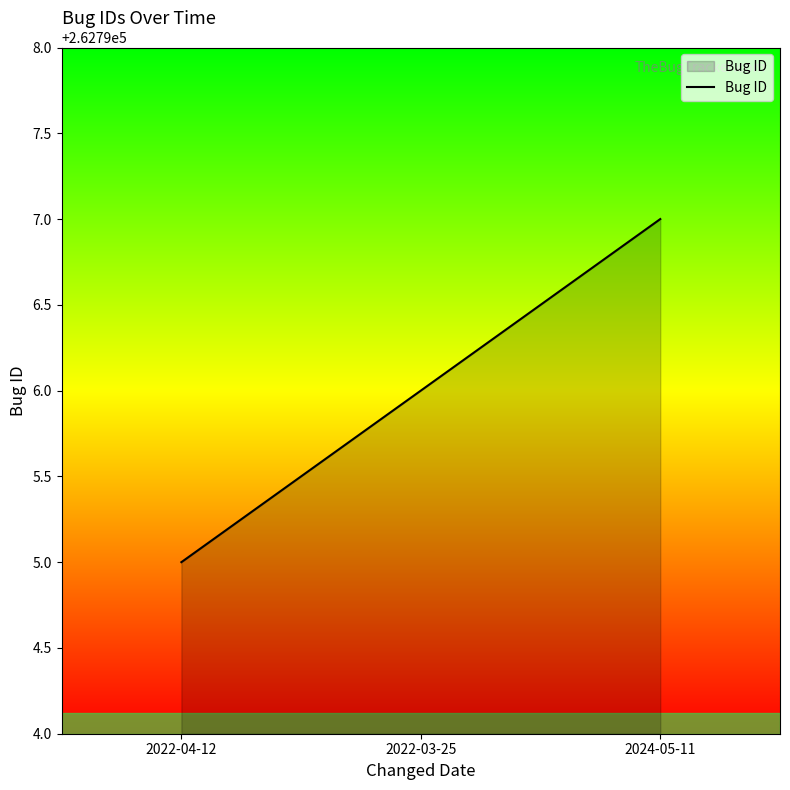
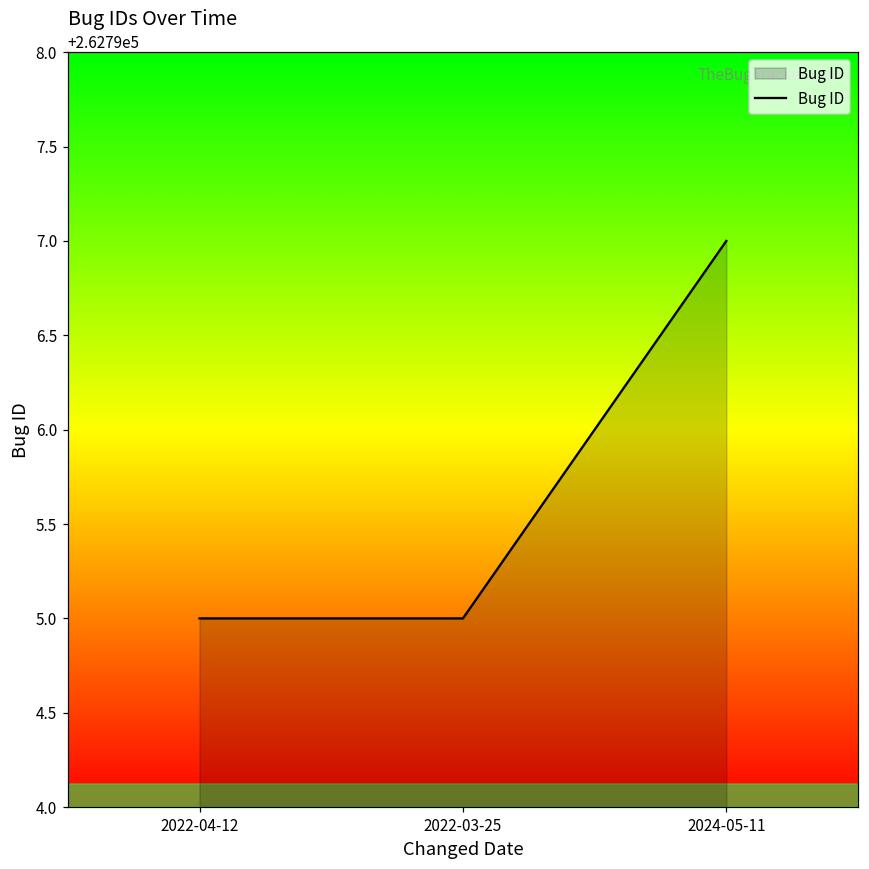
  {
    "2022-04-12": 262795,
-   "2022-03-25": 262796,
+   "2022-03-25": 262795,
    "2024-05-11": 262797
  }
